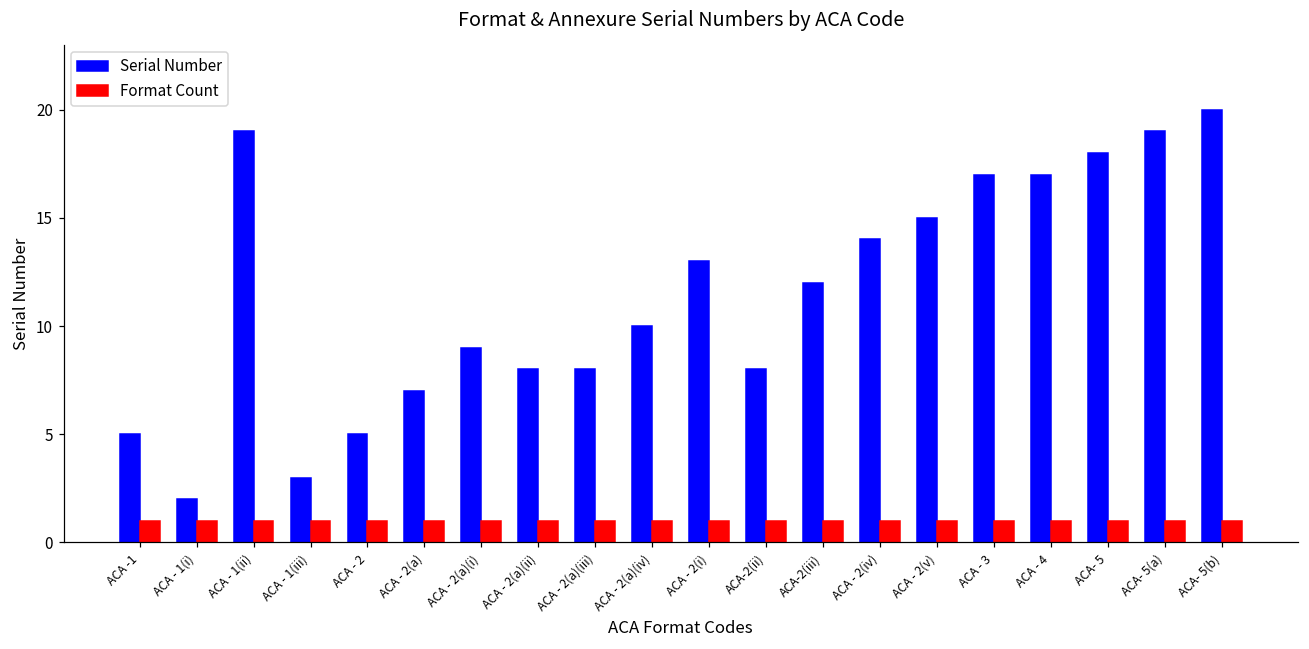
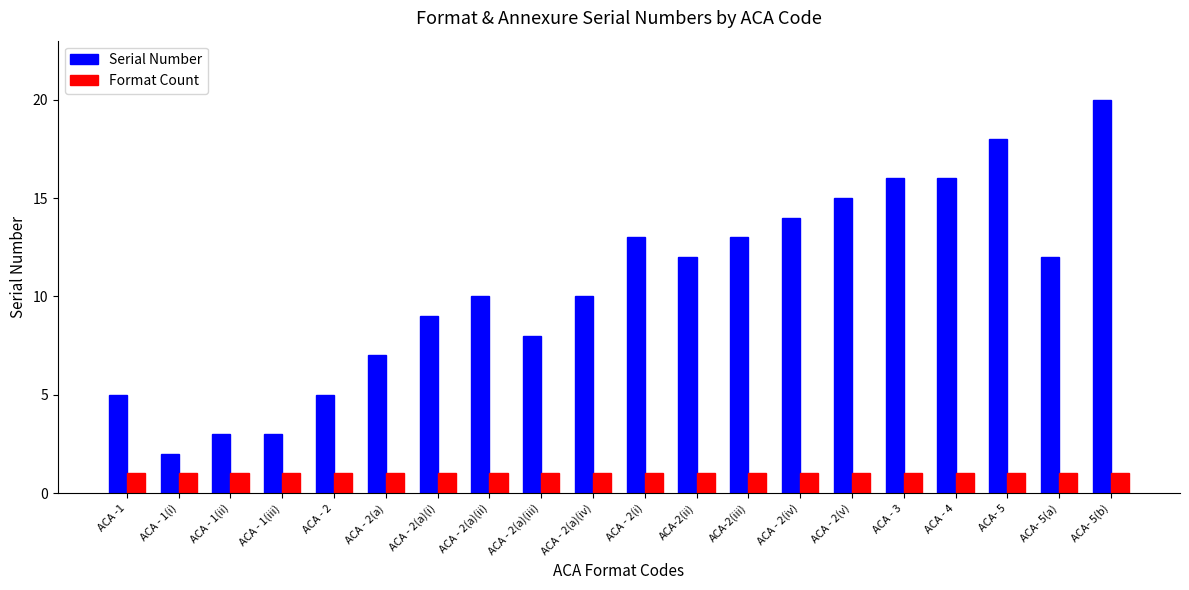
  {
    "Serial Number": {
      "ACA -1": 5,
      "ACA - 1(i)": 2,
-     "ACA - 1(ii)": 19,
+     "ACA - 1(ii)": 3,
      "ACA - 1(iii)": 3,
      "ACA - 2": 5,
      "ACA - 2(a)": 7,
      "ACA - 2(a)(i)": 9,
-     "ACA - 2(a)(ii)": 8,
+     "ACA - 2(a)(ii)": 10,
      "ACA - 2(a)(iii)": 8,
      "ACA - 2(a)(iv)": 10,
      "ACA - 2(i)": 13,
-     "ACA-2(ii)": 8,
-     "ACA-2(iii)": 12,
+     "ACA-2(ii)": 12,
+     "ACA-2(iii)": 13,
      "ACA - 2(iv)": 14,
      "ACA - 2(v)": 15,
-     "ACA - 3": 17,
-     "ACA - 4": 17,
+     "ACA - 3": 16,
+     "ACA - 4": 16,
      "ACA- 5": 18,
-     "ACA- 5(a)": 19,
+     "ACA- 5(a)": 12,
      "ACA- 5(b)": 20
    },
    "Format Count": {
      "ACA -1": 1,
      "ACA - 1(i)": 1,
      "ACA - 1(ii)": 1,
      "ACA - 1(iii)": 1,
      "ACA - 2": 1,
      "ACA - 2(a)": 1,
      "ACA - 2(a)(i)": 1,
      "ACA - 2(a)(ii)": 1,
      "ACA - 2(a)(iii)": 1,
      "ACA - 2(a)(iv)": 1,
      "ACA - 2(i)": 1,
      "ACA-2(ii)": 1,
      "ACA-2(iii)": 1,
      "ACA - 2(iv)": 1,
      "ACA - 2(v)": 1,
      "ACA - 3": 1,
      "ACA - 4": 1,
      "ACA- 5": 1,
      "ACA- 5(a)": 1,
      "ACA- 5(b)": 1
    }
  }
